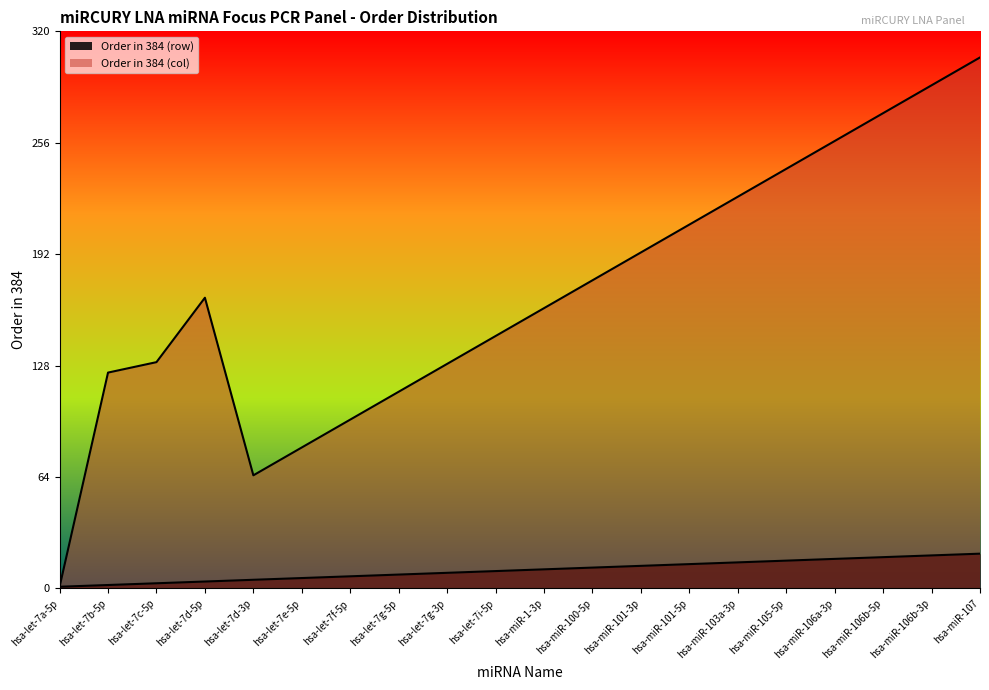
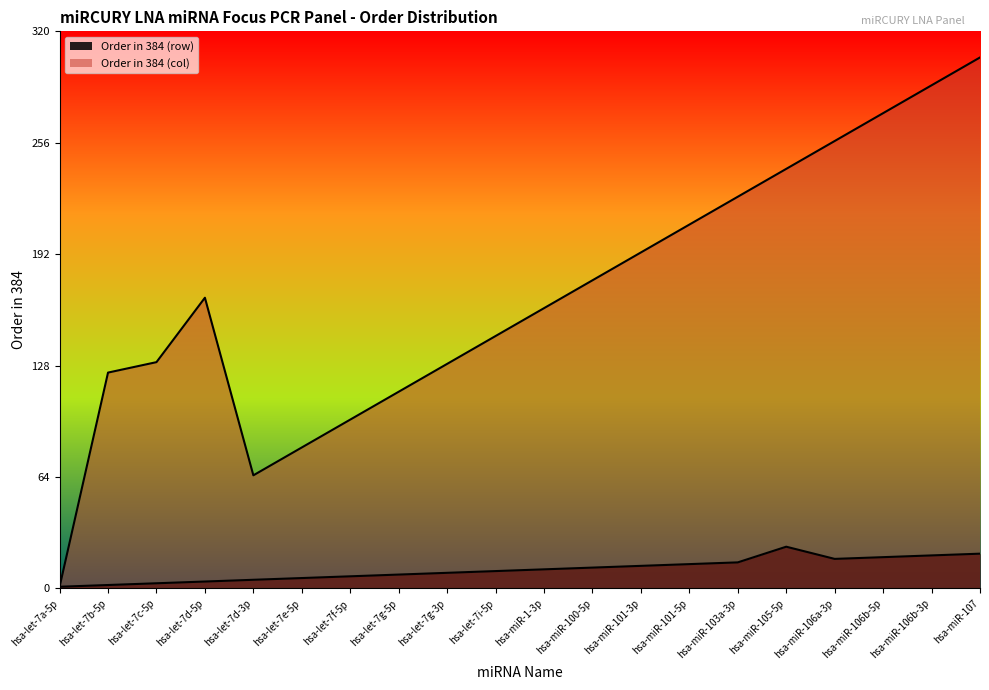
  {
    "Order in 384 (row)": {
      "hsa-let-7b-5p": 2,
      "hsa-let-7c-5p": 3,
      "hsa-let-7d-5p": 4,
      "hsa-let-7d-3p": 5,
      "hsa-let-7e-5p": 6,
      "hsa-let-7f-5p": 7,
      "hsa-let-7g-5p": 8,
      "hsa-let-7g-3p": 9,
      "hsa-let-7i-5p": 10,
      "hsa-miR-1-3p": 11,
      "hsa-miR-100-5p": 12,
      "hsa-miR-101-3p": 13,
      "hsa-miR-101-5p": 14,
      "hsa-miR-103a-3p": 15,
-     "hsa-miR-105-5p": 16,
+     "hsa-miR-105-5p": 24,
      "hsa-miR-106a-3p": 17,
      "hsa-miR-106b-5p": 18,
      "hsa-miR-106b-3p": 19,
      "hsa-miR-107": 20
    },
    "Order in 384 (col)": {
      "hsa-let-7b-5p": 124,
      "hsa-let-7c-5p": 130,
      "hsa-let-7d-5p": 167,
      "hsa-let-7d-3p": 65,
      "hsa-let-7e-5p": 81,
      "hsa-let-7f-5p": 97,
      "hsa-let-7g-5p": 113,
      "hsa-let-7g-3p": 129,
      "hsa-let-7i-5p": 145,
      "hsa-miR-1-3p": 161,
      "hsa-miR-100-5p": 177,
      "hsa-miR-101-3p": 193,
      "hsa-miR-101-5p": 209,
      "hsa-miR-103a-3p": 225,
      "hsa-miR-105-5p": 241,
      "hsa-miR-106a-3p": 257,
      "hsa-miR-106b-5p": 273,
      "hsa-miR-106b-3p": 289,
      "hsa-miR-107": 305
    }
  }
